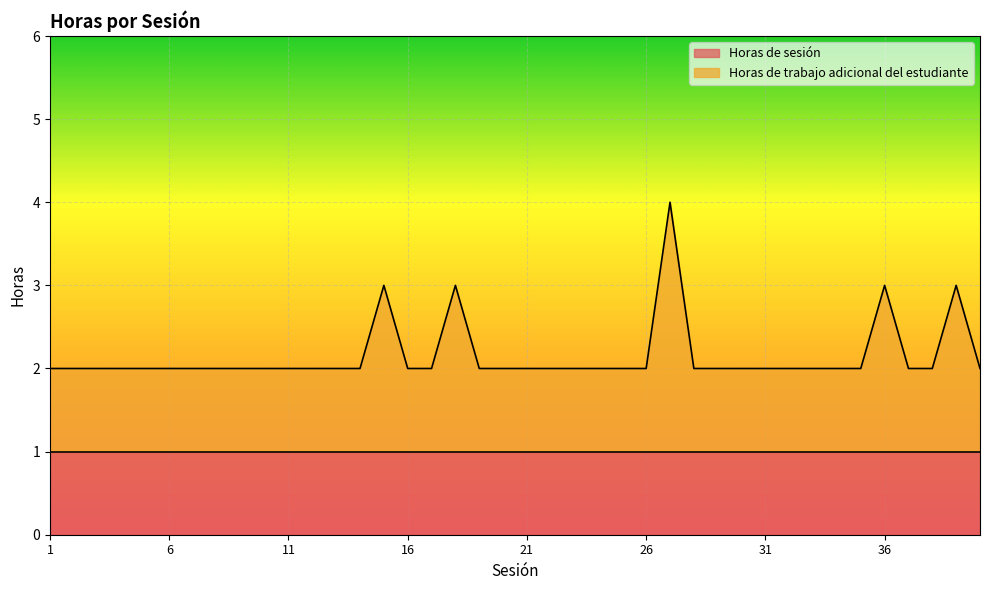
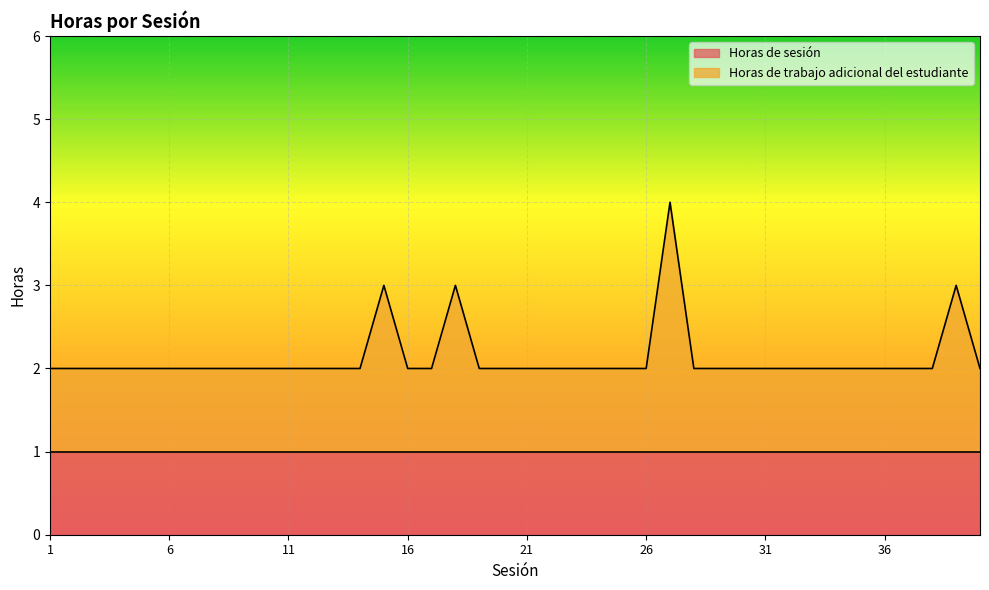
  {
    "Horas de sesión": {
      "1": 1.0,
      "6": 1.0,
      "11": 1.0,
      "16": 1.0,
      "21": 1.0,
      "26": 1.0,
      "31": 1.0,
      "36": 1.0
    },
    "Horas de trabajo adicional del estudiante": {
      "1": 2.0,
      "6": 2.0,
      "11": 2.0,
      "16": 2.0,
      "21": 2.0,
      "26": 2.0,
      "31": 2.0,
-     "36": 3.0
+     "36": 2.0
    }
  }
